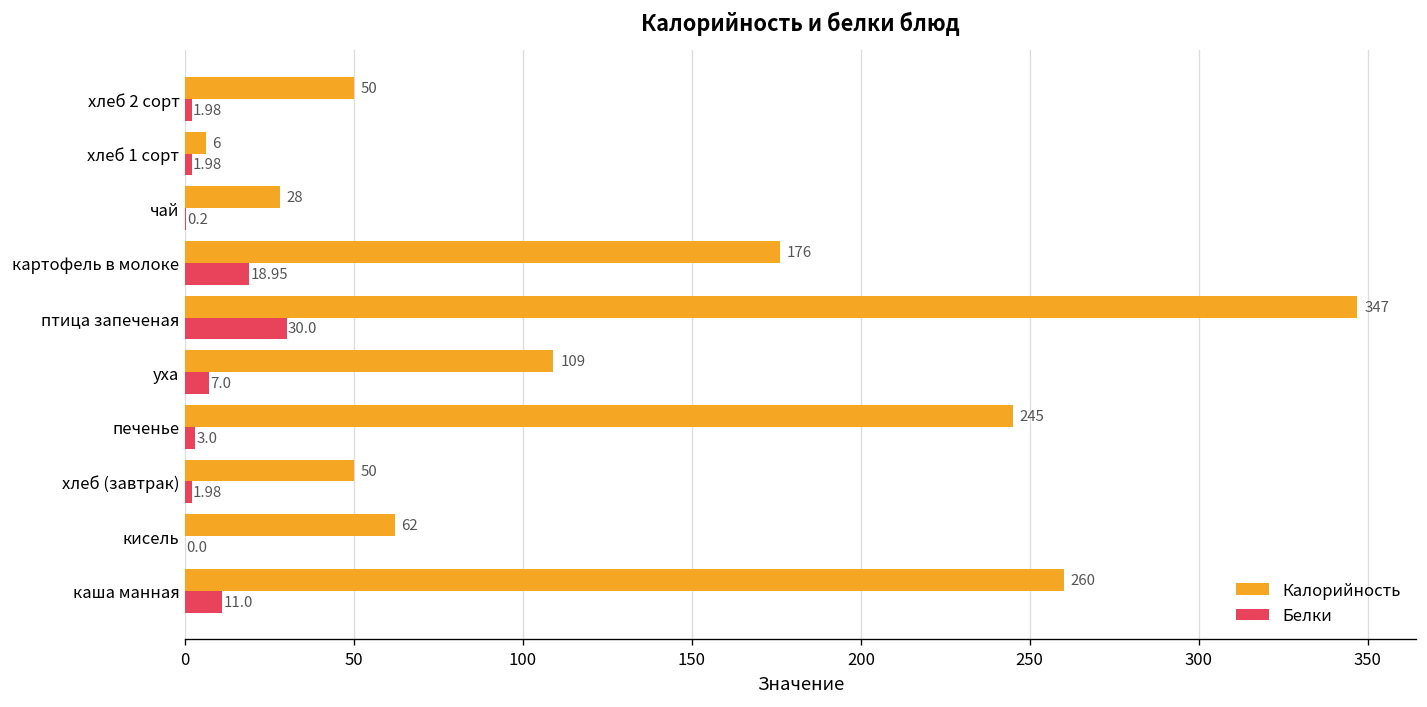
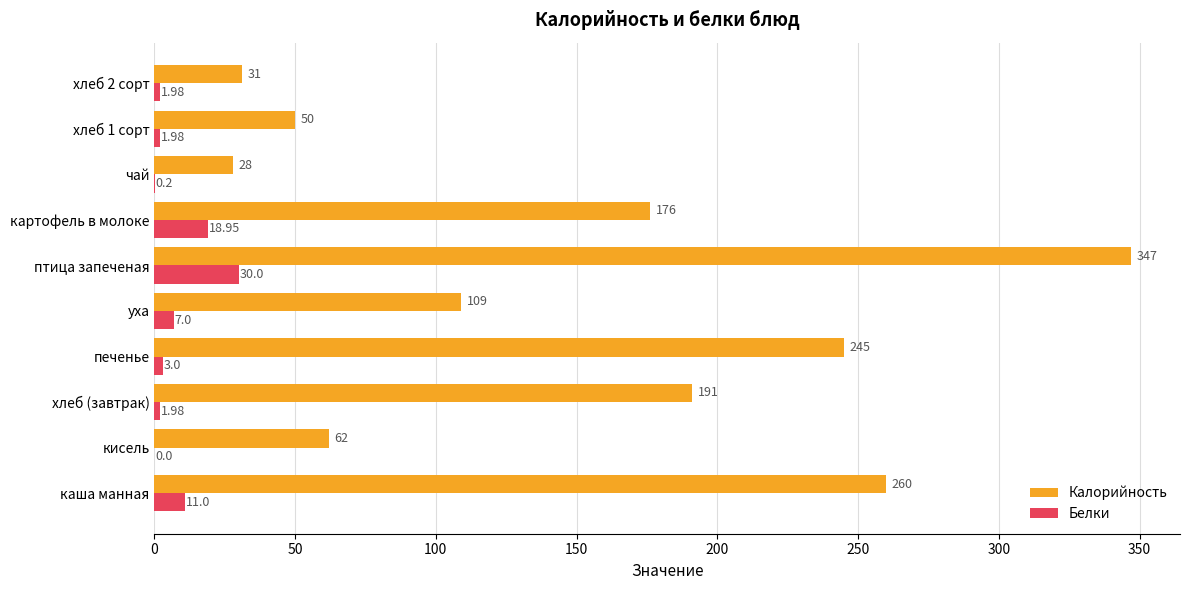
  {
    "Калорийность": {
-     "хлеб 2 сорт": 50,
-     "хлеб 1 сорт": 6,
+     "хлеб 2 сорт": 31,
+     "хлеб 1 сорт": 50,
      "чай": 28,
      "картофель в молоке": 176,
      "птица запеченая": 347,
      "уха": 109,
      "печенье": 245,
-     "хлеб (завтрак)": 50,
+     "хлеб (завтрак)": 191,
      "кисель": 62,
      "каша манная": 260
    },
    "Белки": {
      "хлеб 2 сорт": 1.98,
      "хлеб 1 сорт": 1.98,
      "чай": 0.2,
      "картофель в молоке": 18.95,
      "птица запеченая": 30.0,
      "уха": 7.0,
      "печенье": 3.0,
      "хлеб (завтрак)": 1.98,
      "кисель": 0.0,
      "каша манная": 11.0
    }
  }
